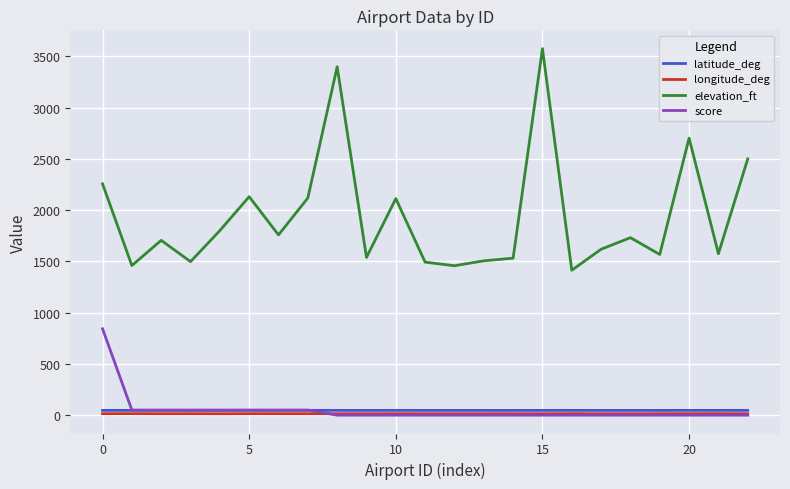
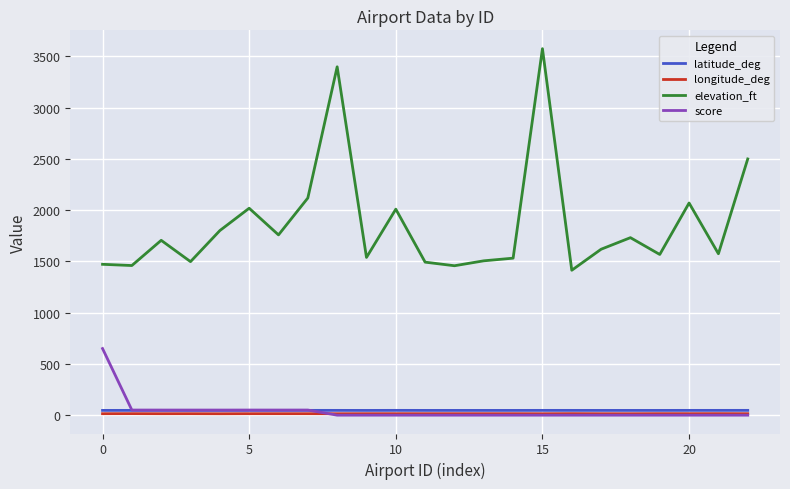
  {
    "latitude_deg": {
      "0": 50,
      "10": 50,
      "15": 50,
      "20": 50
    },
    "longitude_deg": {
      "0": 10,
      "5": 10
    },
    "elevation_ft": {
-     "0": 2260,
-     "5": 2130,
-     "10": 2110,
+     "0": 1470,
+     "5": 2020,
+     "10": 2010,
      "15": 3580,
-     "20": 2700
+     "20": 2070
    },
    "score": {
-     "0": 840
+     "0": 650
    }
  }
